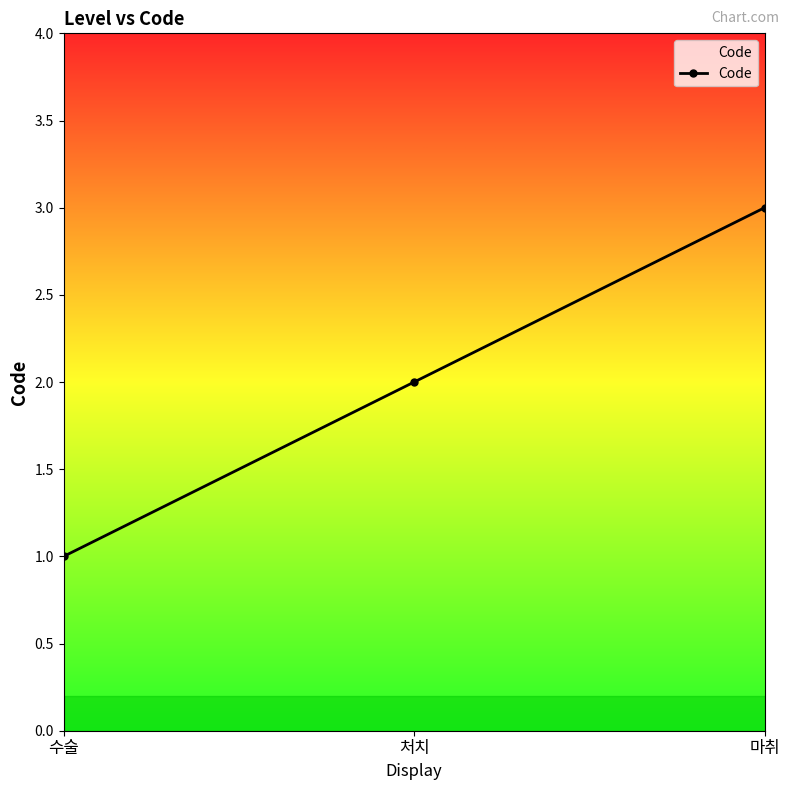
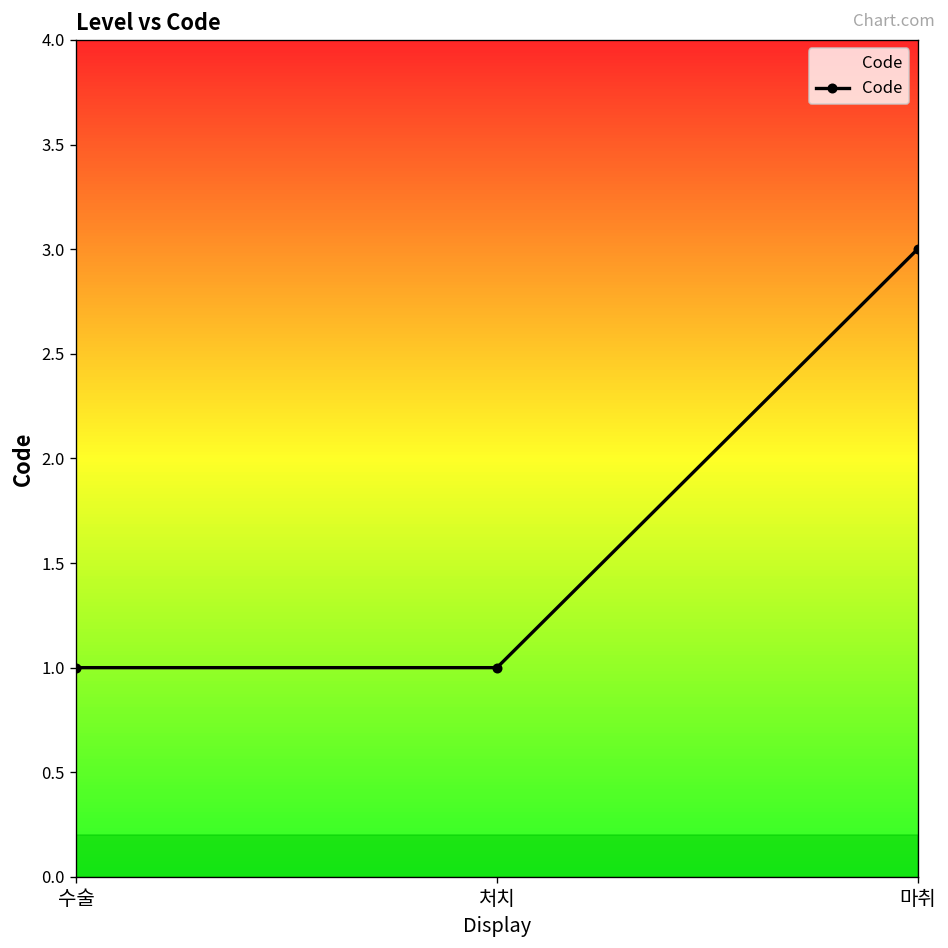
  {
    "수술": 1,
-   "처치": 2,
+   "처치": 1,
    "마취": 3
  }
